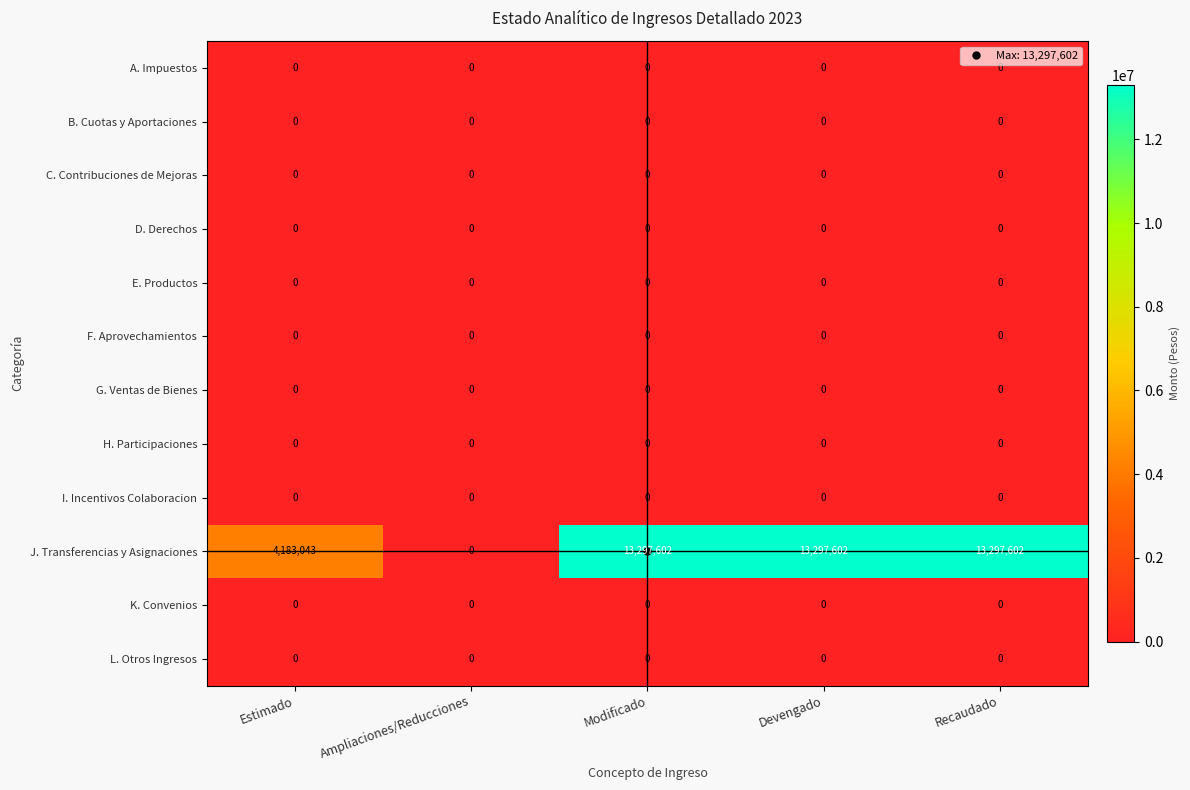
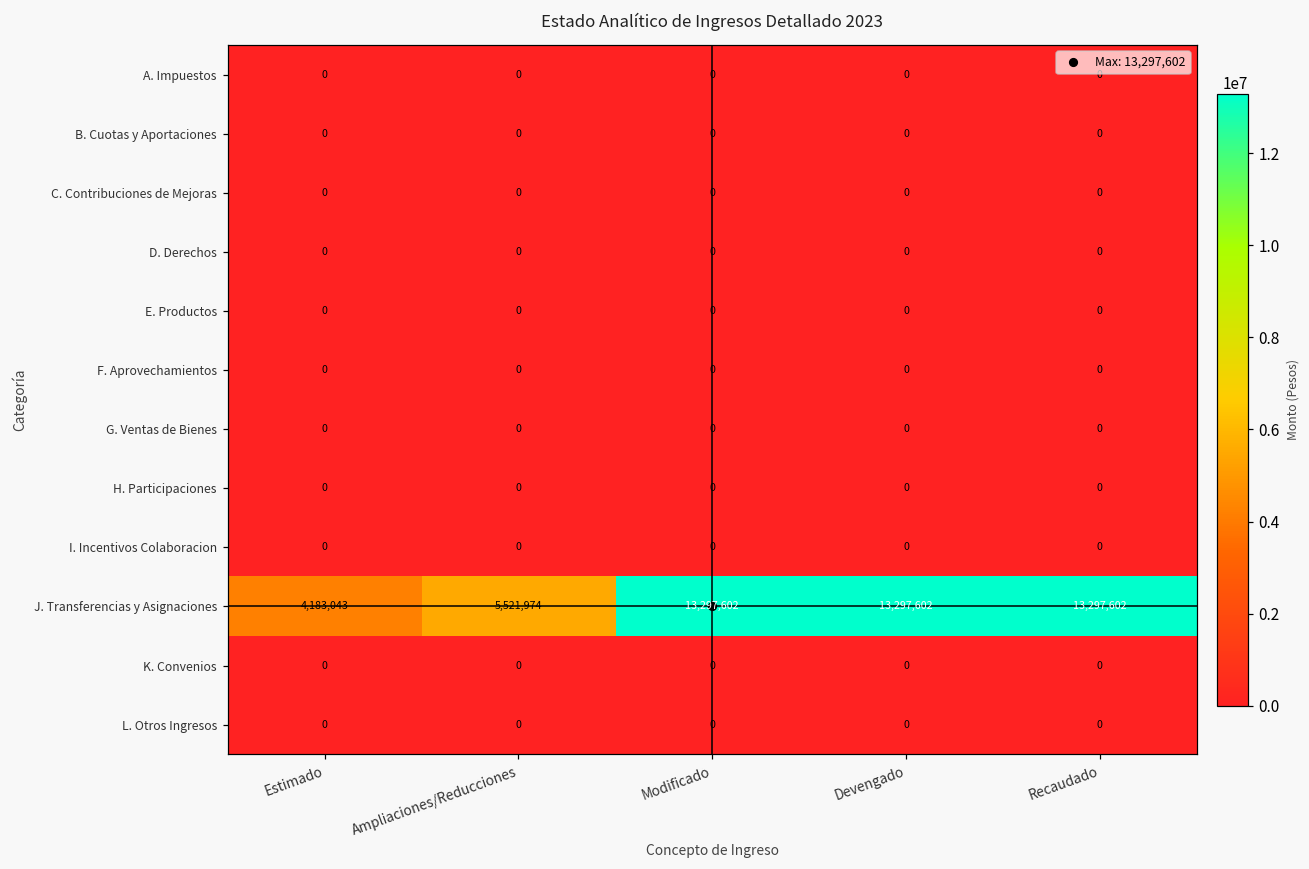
  {
    "A. Impuestos": {
      "Estimado": "0",
      "Ampliaciones/Reducciones": "0",
      "Modificado": "0",
      "Devengado": "0"
    },
    "B. Cuotas y Aportaciones": {
      "Estimado": "0",
      "Ampliaciones/Reducciones": "0",
      "Modificado": "0",
      "Devengado": "0",
      "Recaudado": "0"
    },
    "C. Contribuciones de Mejoras": {
      "Estimado": "0",
      "Ampliaciones/Reducciones": "0",
      "Modificado": "0",
      "Devengado": "0",
      "Recaudado": "0"
    },
    "D. Derechos": {
      "Estimado": "0",
      "Ampliaciones/Reducciones": "0",
      "Modificado": "0",
      "Devengado": "0",
      "Recaudado": "0"
    },
    "E. Productos": {
      "Estimado": "0",
      "Ampliaciones/Reducciones": "0",
      "Modificado": "0",
      "Devengado": "0",
      "Recaudado": "0"
    },
    "F. Aprovechamientos": {
      "Estimado": "0",
      "Ampliaciones/Reducciones": "0",
      "Modificado": "0",
      "Devengado": "0",
      "Recaudado": "0"
    },
    "G. Ventas de Bienes": {
      "Estimado": "0",
      "Ampliaciones/Reducciones": "0",
      "Modificado": "0",
      "Devengado": "0",
      "Recaudado": "0"
    },
    "H. Participaciones": {
      "Estimado": "0",
      "Ampliaciones/Reducciones": "0",
      "Modificado": "0",
      "Devengado": "0",
      "Recaudado": "0"
    },
    "I. Incentivos Colaboracion": {
      "Estimado": "0",
      "Ampliaciones/Reducciones": "0",
      "Modificado": "0",
      "Devengado": "0",
      "Recaudado": "0"
    },
    "J. Transferencias y Asignaciones": {
      "Estimado": "4,183,043",
-     "Ampliaciones/Reducciones": "0",
+     "Ampliaciones/Reducciones": "5,521,974",
      "Devengado": "13,297,602",
      "Recaudado": "13,297,602"
    },
    "K. Convenios": {
      "Estimado": "0",
      "Ampliaciones/Reducciones": "0",
      "Modificado": "0",
      "Devengado": "0",
      "Recaudado": "0"
    },
    "L. Otros Ingresos": {
      "Estimado": "0",
      "Ampliaciones/Reducciones": "0",
      "Modificado": "0",
      "Devengado": "0",
      "Recaudado": "0"
    }
  }
